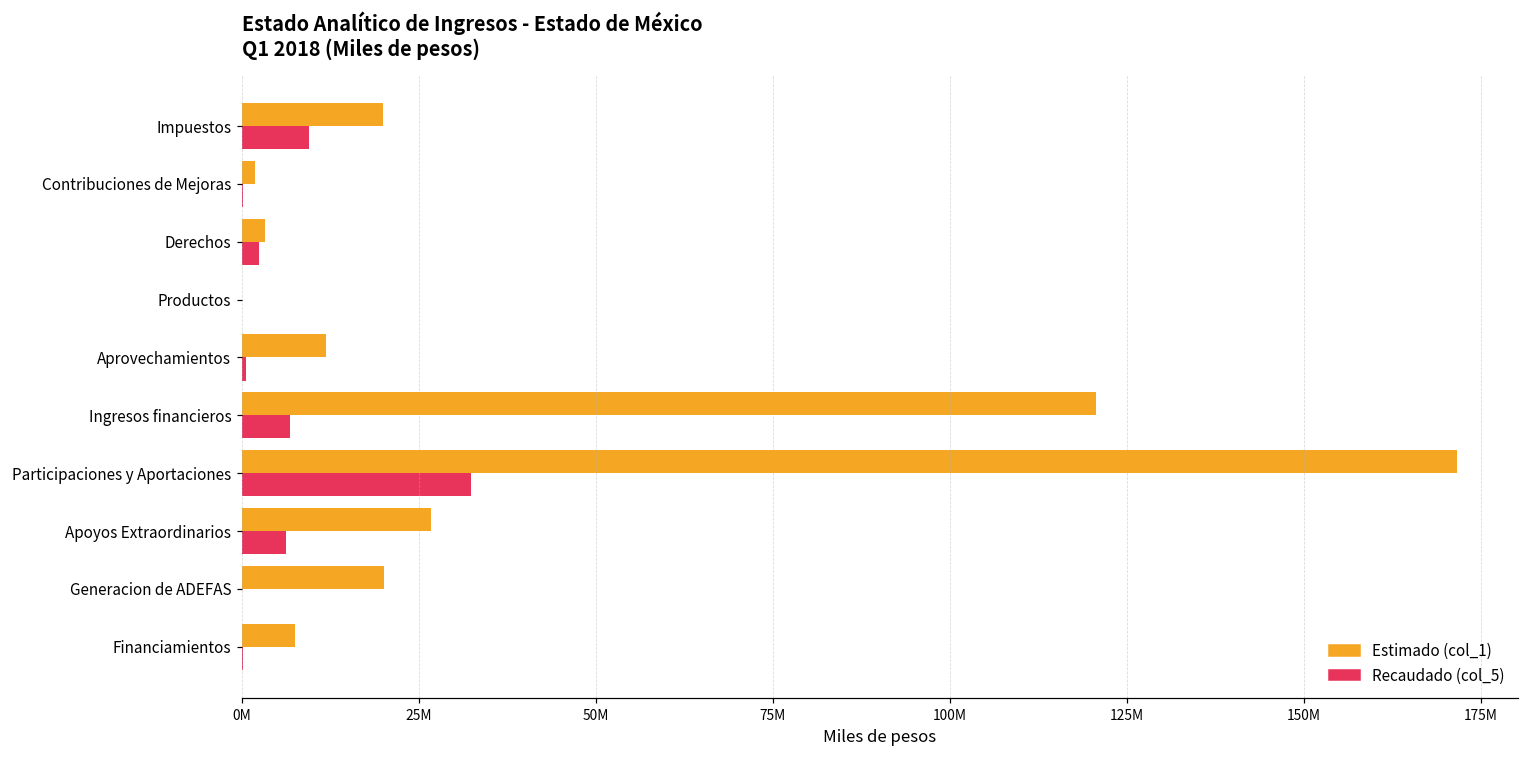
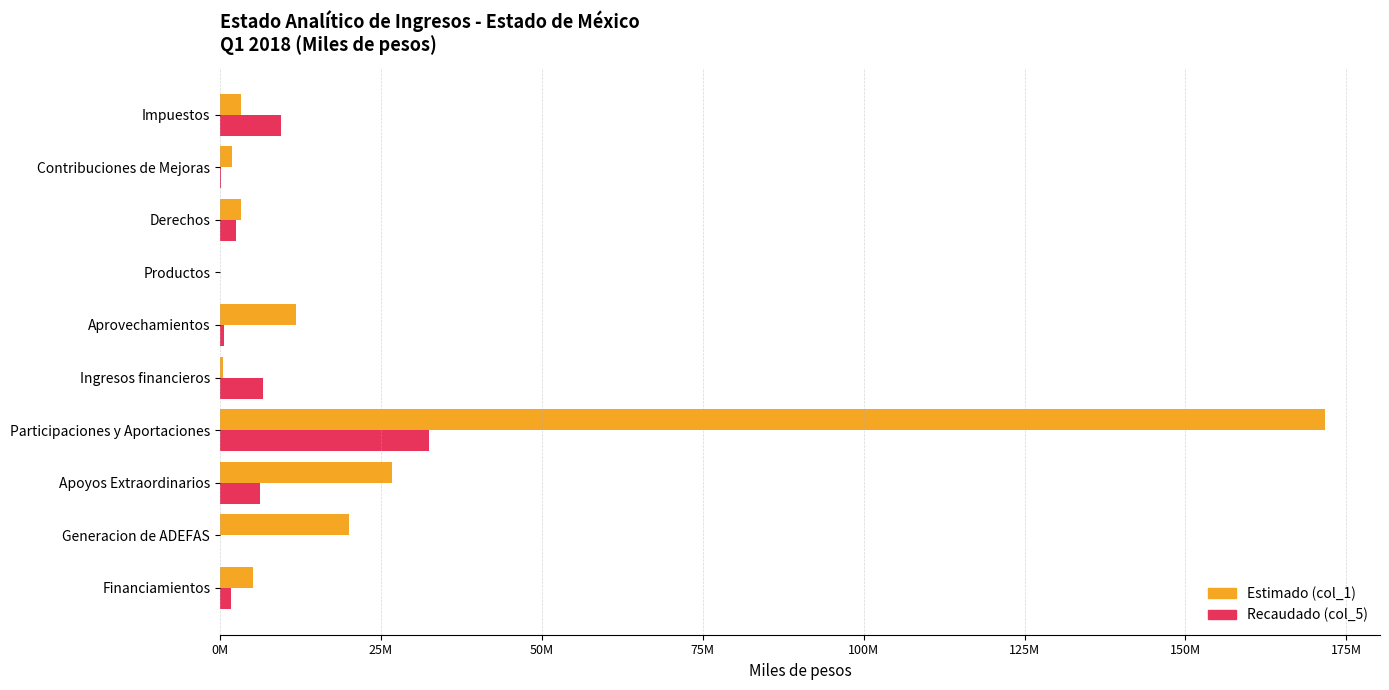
  {
    "Estimado (col_1)": {
-     "Impuestos": 20000000,
+     "Impuestos": 3000000,
      "Contribuciones de Mejoras": 2000000,
      "Derechos": 3000000,
      "Aprovechamientos": 12000000,
-     "Ingresos financieros": 121000000,
+     "Ingresos financieros": 1000000,
      "Participaciones y Aportaciones": 172000000,
      "Apoyos Extraordinarios": 27000000,
      "Generacion de ADEFAS": 20000000,
-     "Financiamientos": 7000000
+     "Financiamientos": 5000000
    },
    "Recaudado (col_5)": {
      "Impuestos": 9000000,
      "Derechos": 2000000,
      "Aprovechamientos": 1000000,
      "Ingresos financieros": 7000000,
      "Participaciones y Aportaciones": 32000000,
      "Apoyos Extraordinarios": 6000000,
      "Generacion de ADEFAS": 0,
-     "Financiamientos": 0
+     "Financiamientos": 2000000
    }
  }
